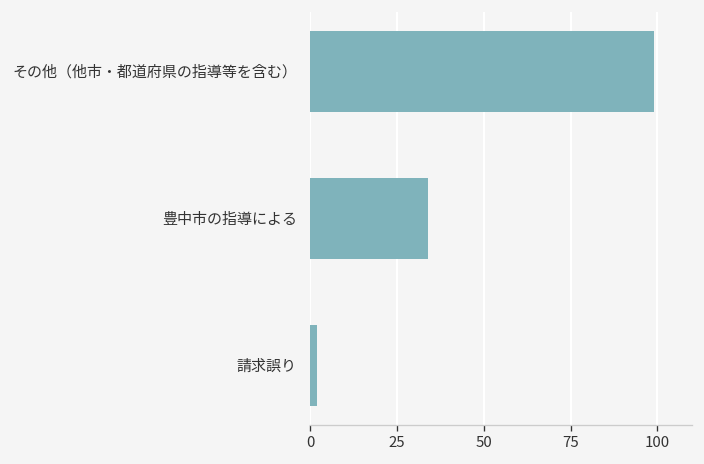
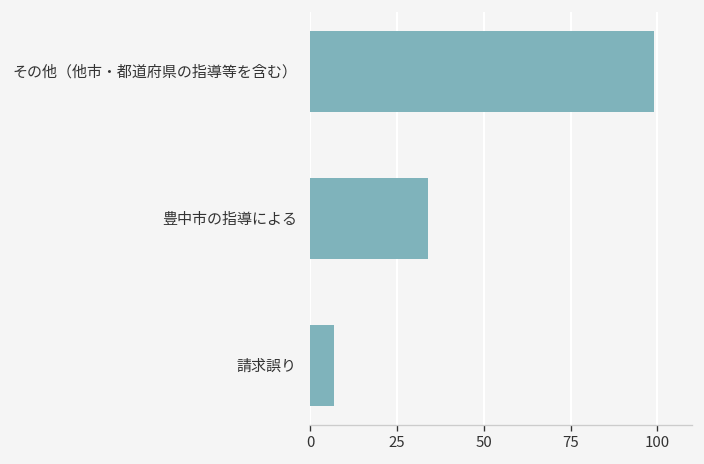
  {
    "その他（他市・都道府県の指導等を含む）": 99,
    "豊中市の指導による": 34,
-   "請求誤り": 2
+   "請求誤り": 7
  }
